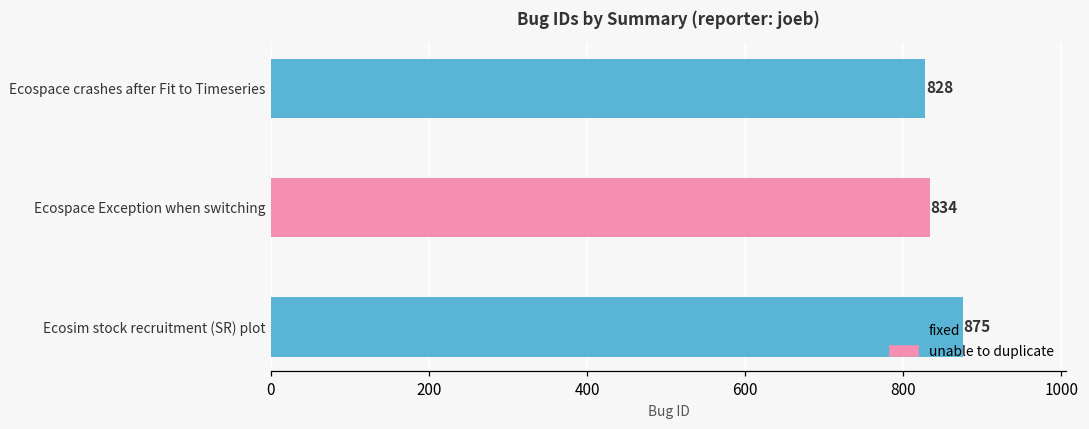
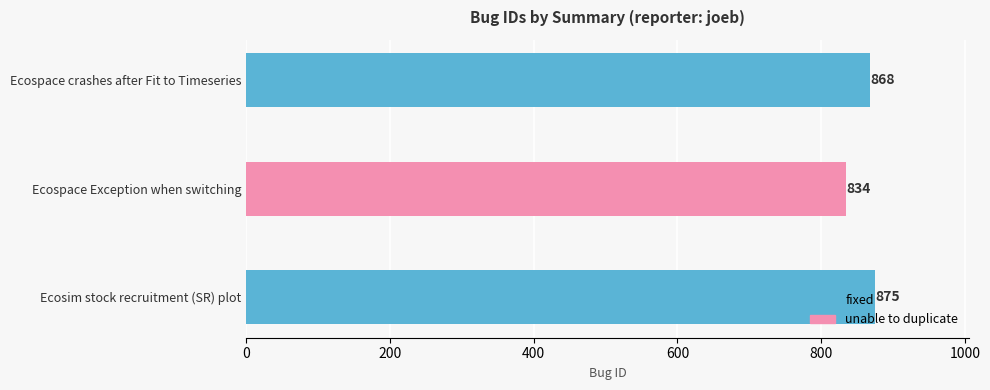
  {
    "fixed": {
-     "Ecospace crashes after Fit to Timeseries": 828,
+     "Ecospace crashes after Fit to Timeseries": 868,
      "Ecosim stock recruitment (SR) plot": 875
    },
    "unable to duplicate": {
      "Ecospace Exception when switching": 834
    }
  }
